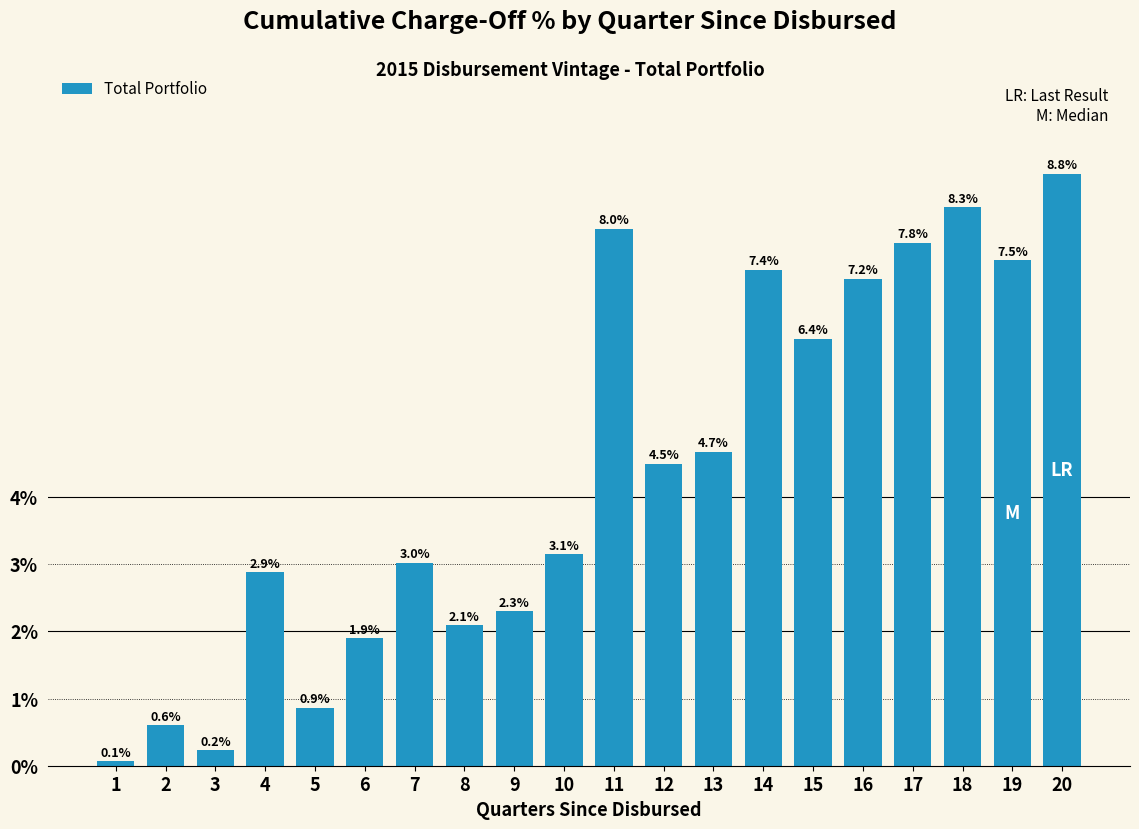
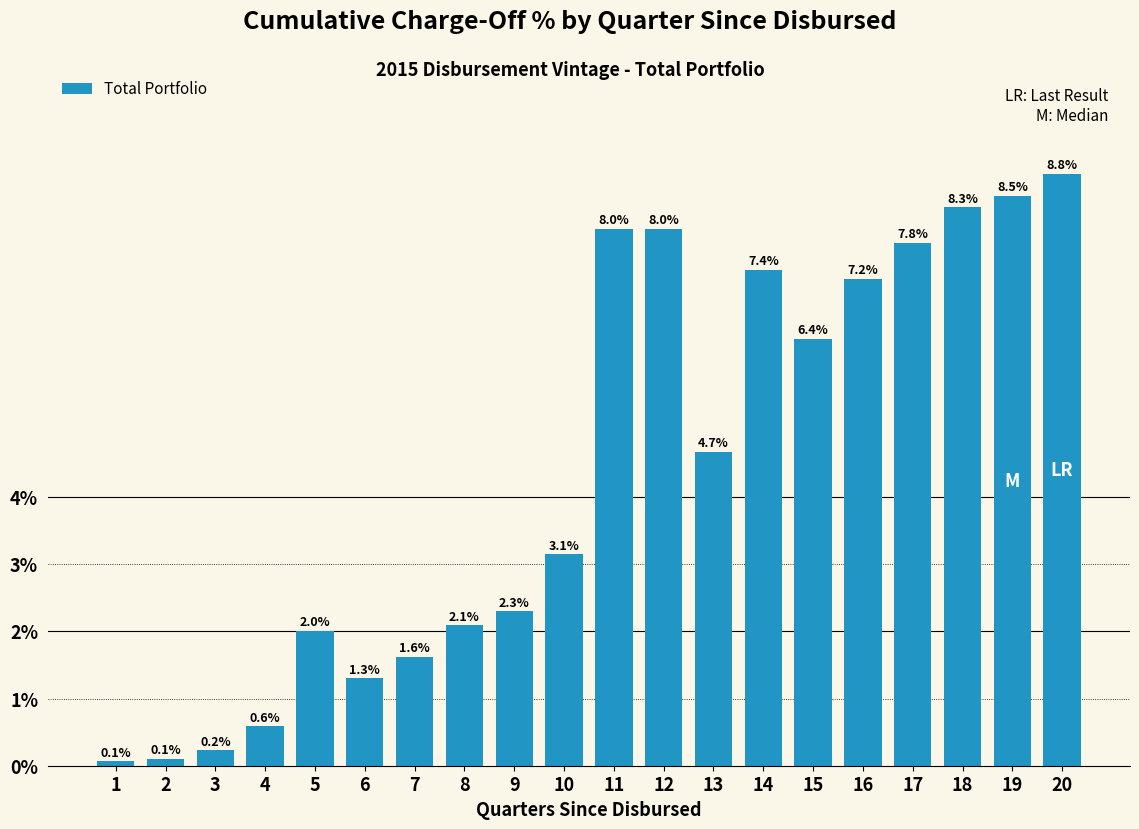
  {
    "1": "0.1%",
-   "2": "0.6%",
+   "2": "0.1%",
    "3": "0.2%",
-   "4": "2.9%",
-   "5": "0.9%",
-   "6": "1.9%",
-   "7": "3.0%",
+   "4": "0.6%",
+   "5": "2.0%",
+   "6": "1.3%",
+   "7": "1.6%",
    "8": "2.1%",
    "9": "2.3%",
    "10": "3.1%",
    "11": "8.0%",
-   "12": "4.5%",
+   "12": "8.0%",
    "13": "4.7%",
    "14": "7.4%",
    "15": "6.4%",
    "16": "7.2%",
    "17": "7.8%",
    "18": "8.3%",
-   "19": "7.5%",
+   "19": "8.5%",
    "20": "8.8%"
  }
